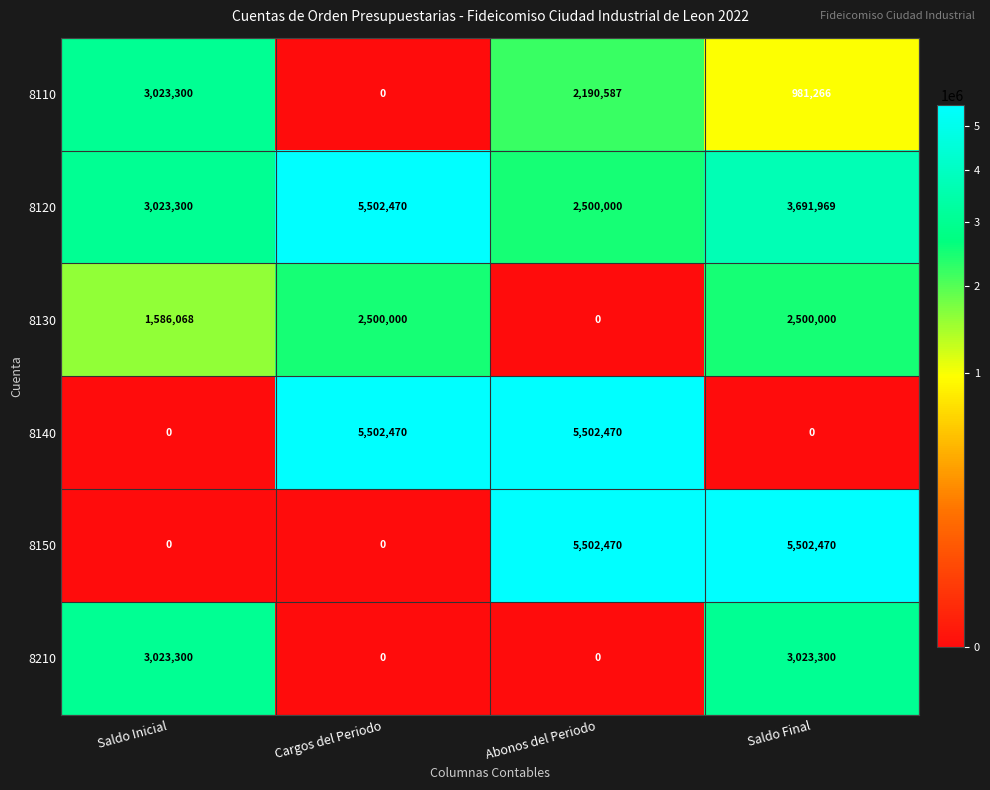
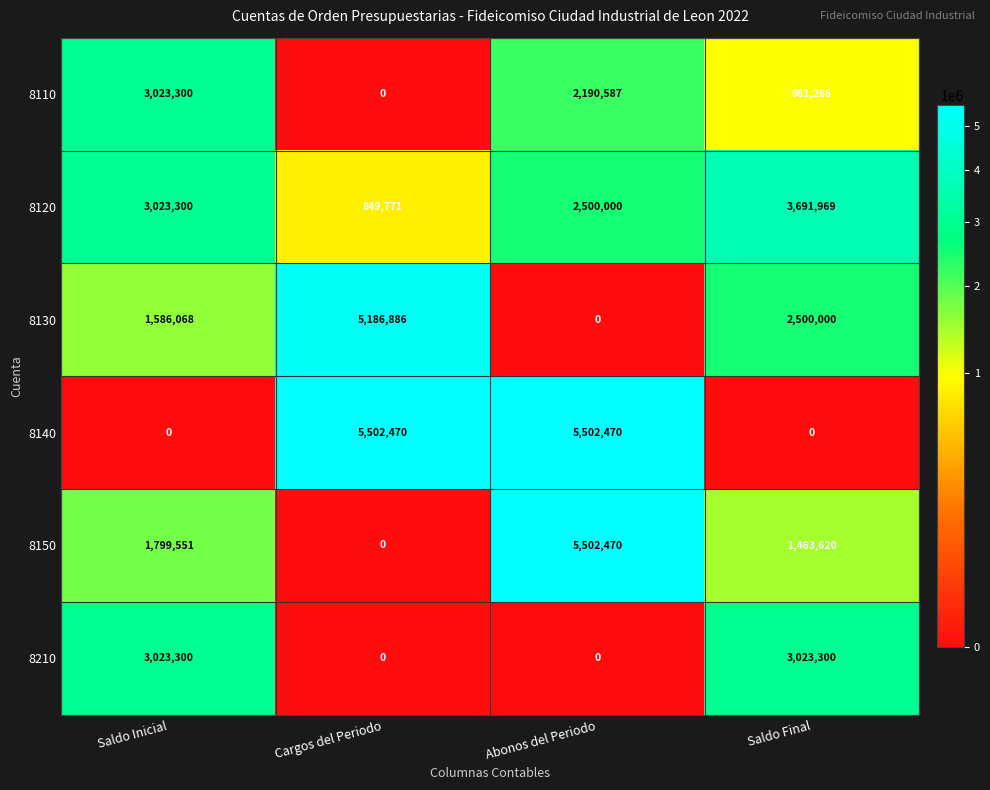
  {
    "8110": {
      "Saldo Inicial": "3,023,300",
      "Cargos del Periodo": "0",
      "Abonos del Periodo": "2,190,587",
      "Saldo Final": "981,266"
    },
    "8120": {
      "Saldo Inicial": "3,023,300",
-     "Cargos del Periodo": "5,502,470",
+     "Cargos del Periodo": "849,771",
      "Abonos del Periodo": "2,500,000",
      "Saldo Final": "3,691,969"
    },
    "8130": {
      "Saldo Inicial": "1,586,068",
-     "Cargos del Periodo": "2,500,000",
+     "Cargos del Periodo": "5,186,886",
      "Abonos del Periodo": "0",
      "Saldo Final": "2,500,000"
    },
    "8140": {
      "Saldo Inicial": "0",
      "Cargos del Periodo": "5,502,470",
      "Abonos del Periodo": "5,502,470",
      "Saldo Final": "0"
    },
    "8150": {
-     "Saldo Inicial": "0",
+     "Saldo Inicial": "1,799,551",
      "Cargos del Periodo": "0",
      "Abonos del Periodo": "5,502,470",
-     "Saldo Final": "5,502,470"
+     "Saldo Final": "1,463,620"
    },
    "8210": {
      "Saldo Inicial": "3,023,300",
      "Cargos del Periodo": "0",
      "Abonos del Periodo": "0",
      "Saldo Final": "3,023,300"
    }
  }
